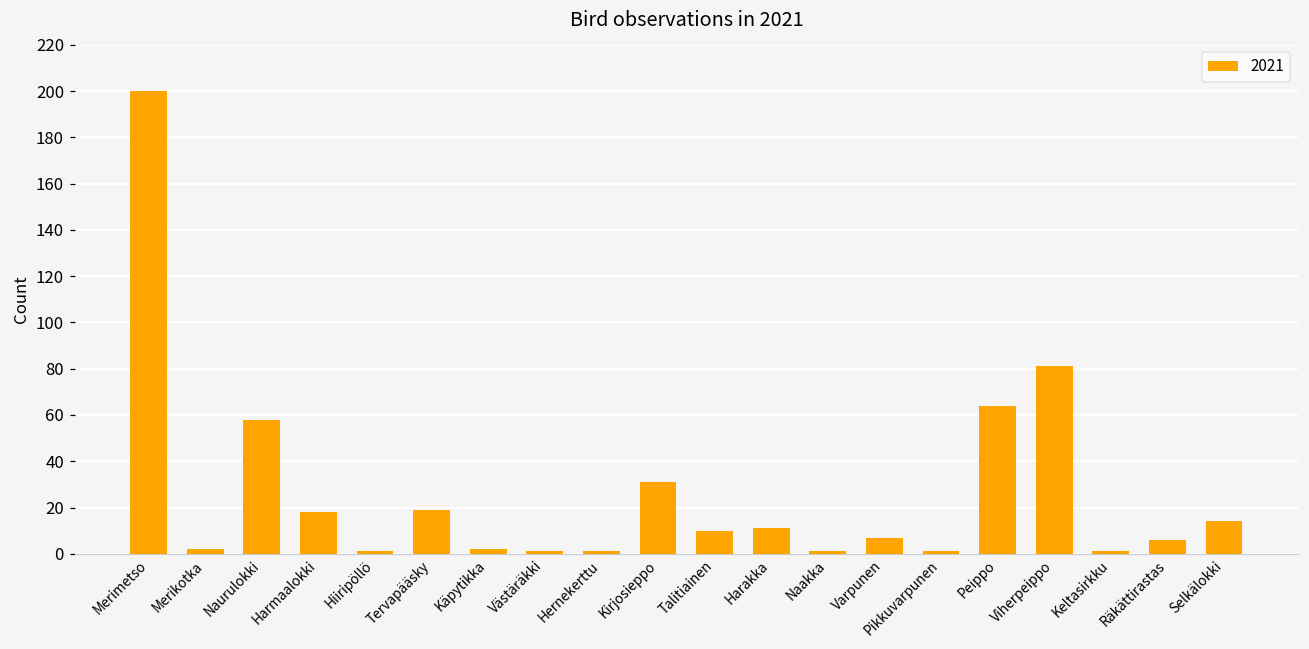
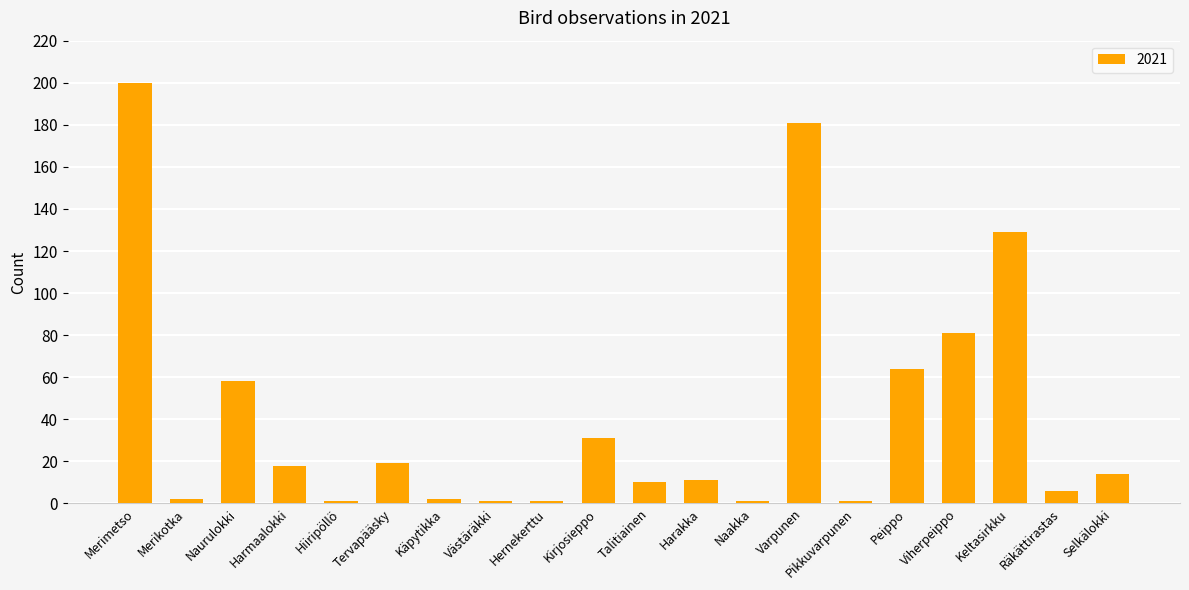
  {
    "Merimetso": 200,
    "Merikotka": 2,
    "Naurulokki": 58,
    "Harmaalokki": 18,
    "Tervapääsky": 19,
    "Käpytikka": 2,
    "Kirjosieppo": 31,
    "Talitiainen": 10,
    "Harakka": 11,
-   "Varpunen": 7,
+   "Varpunen": 181,
    "Peippo": 64,
    "Viherpeippo": 81,
-   "Keltasirkku": 1,
+   "Keltasirkku": 129,
    "Räkättirastas": 6,
    "Selkälokki": 14
  }
